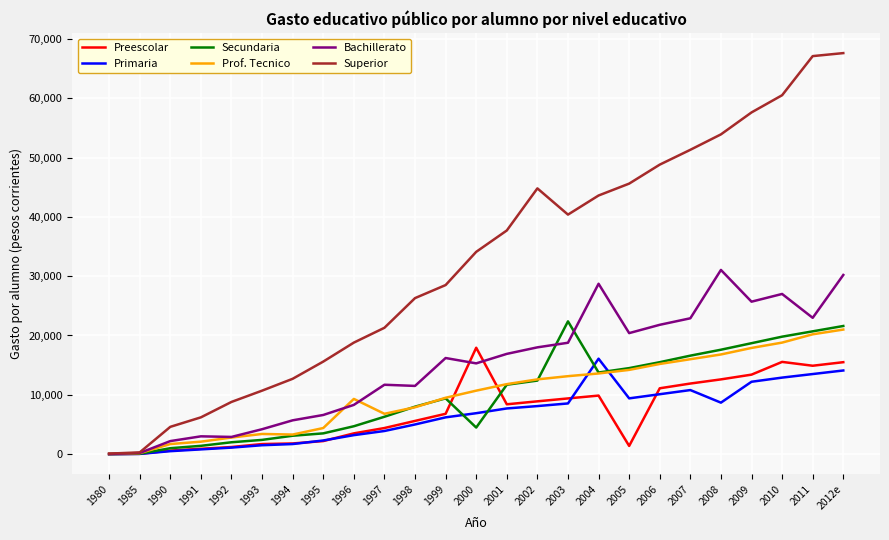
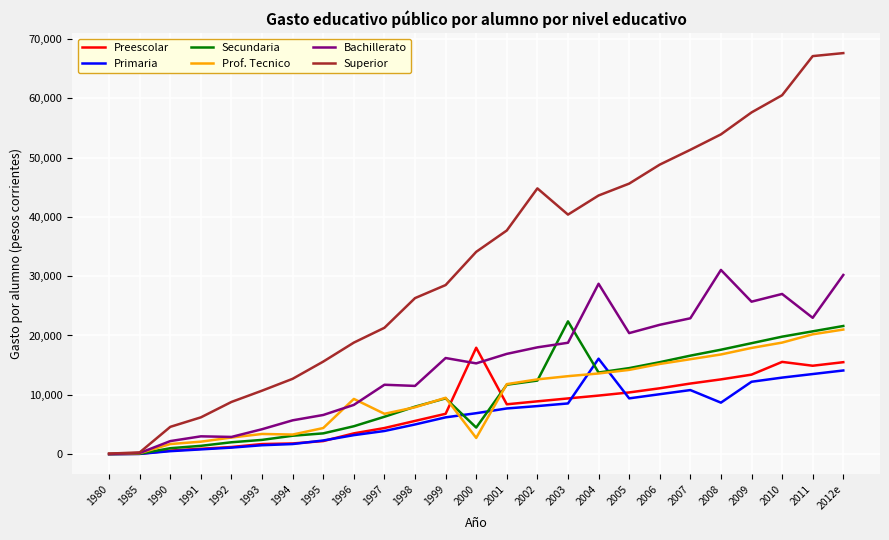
  {
    "Preescolar": {
      "1997": "4,000",
      "1998": "6,000",
      "1999": "7,000",
      "2000": "18,000",
      "2001": "8,000",
      "2002": "9,000",
      "2003": "9,000",
      "2004": "10,000",
-     "2005": "1,000",
+     "2005": "10,000",
      "2006": "11,000",
      "2007": "12,000",
      "2008": "13,000",
      "2009": "13,000",
      "2010": "16,000",
      "2011": "15,000",
      "2012e": "16,000"
    },
    "Primaria": {
      "1997": "4,000",
      "1998": "5,000",
      "1999": "6,000",
      "2000": "7,000",
      "2001": "8,000",
      "2002": "8,000",
      "2003": "9,000",
      "2004": "16,000",
      "2005": "9,000",
      "2006": "10,000",
      "2007": "11,000",
      "2008": "9,000",
      "2009": "12,000",
      "2010": "13,000",
      "2011": "14,000",
      "2012e": "14,000"
    },
    "Secundaria": {
      "1991": "1,000",
      "1992": "2,000",
      "1993": "2,000",
      "1995": "4,000",
      "1996": "5,000",
      "1997": "6,000",
      "2000": "4,000",
      "2003": "22,000",
      "2007": "17,000",
      "2008": "18,000",
      "2009": "19,000",
      "2010": "20,000",
      "2011": "21,000",
      "2012e": "22,000"
    },
    "Prof. Tecnico": {
      "1990": "2,000",
      "1991": "2,000",
      "1993": "3,000",
      "1995": "4,000",
      "1996": "9,000",
      "1997": "7,000",
-     "2000": "11,000",
+     "2000": "3,000",
      "2003": "13,000",
      "2007": "16,000",
      "2008": "17,000",
      "2009": "18,000",
      "2010": "19,000",
      "2011": "20,000",
      "2012e": "21,000"
    },
    "Bachillerato": {
      "1990": "2,000",
      "1991": "3,000",
      "1993": "4,000",
      "1994": "6,000",
      "1995": "7,000",
      "1996": "8,000",
      "1997": "12,000",
      "1998": "12,000",
      "1999": "16,000",
      "2000": "15,000",
      "2001": "17,000",
      "2002": "18,000",
      "2003": "19,000",
      "2004": "29,000",
      "2005": "20,000",
      "2006": "22,000",
      "2007": "23,000",
      "2008": "31,000",
      "2009": "26,000",
      "2010": "27,000",
      "2011": "23,000",
      "2012e": "30,000"
    },
    "Superior": {
      "1990": "5,000",
      "1991": "6,000",
      "1992": "9,000",
      "1993": "11,000",
      "1994": "13,000",
      "1995": "16,000",
      "1996": "19,000",
      "1997": "21,000",
      "1998": "26,000",
      "1999": "29,000",
      "2000": "34,000",
      "2001": "38,000",
      "2002": "45,000",
      "2003": "40,000",
      "2004": "44,000",
      "2005": "46,000",
      "2006": "49,000",
      "2007": "51,000",
      "2008": "54,000",
      "2009": "58,000",
      "2010": "61,000",
      "2011": "67,000",
      "2012e": "68,000"
    }
  }
